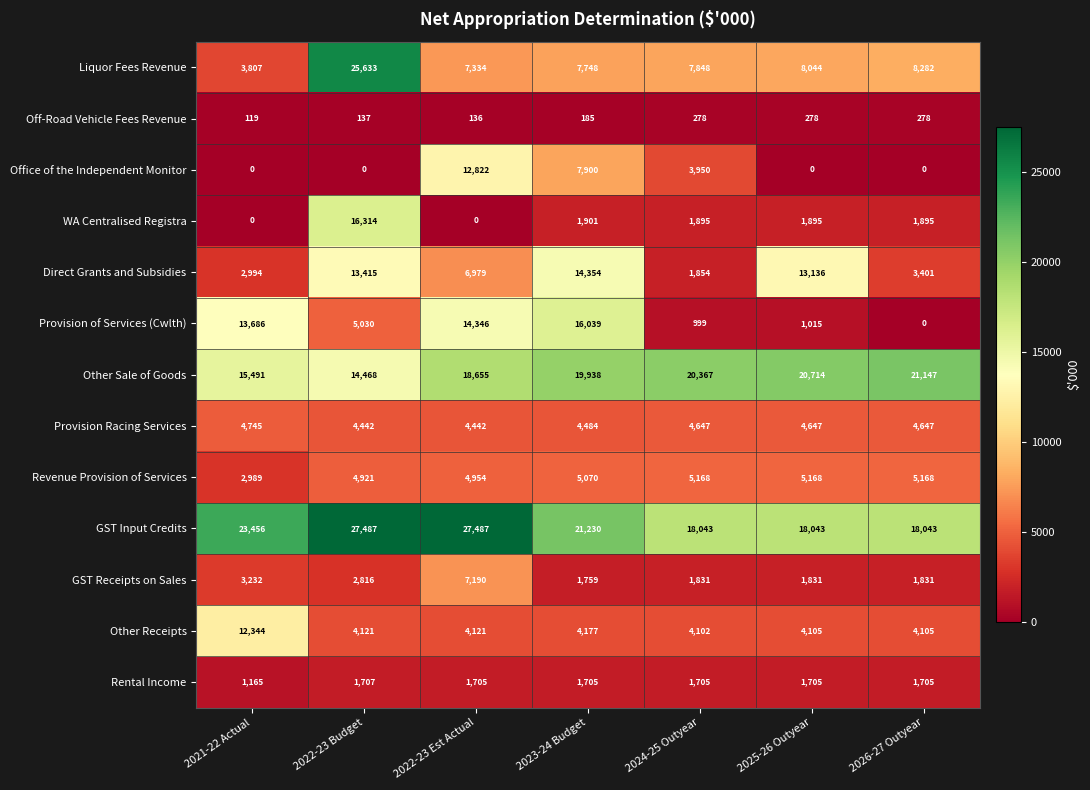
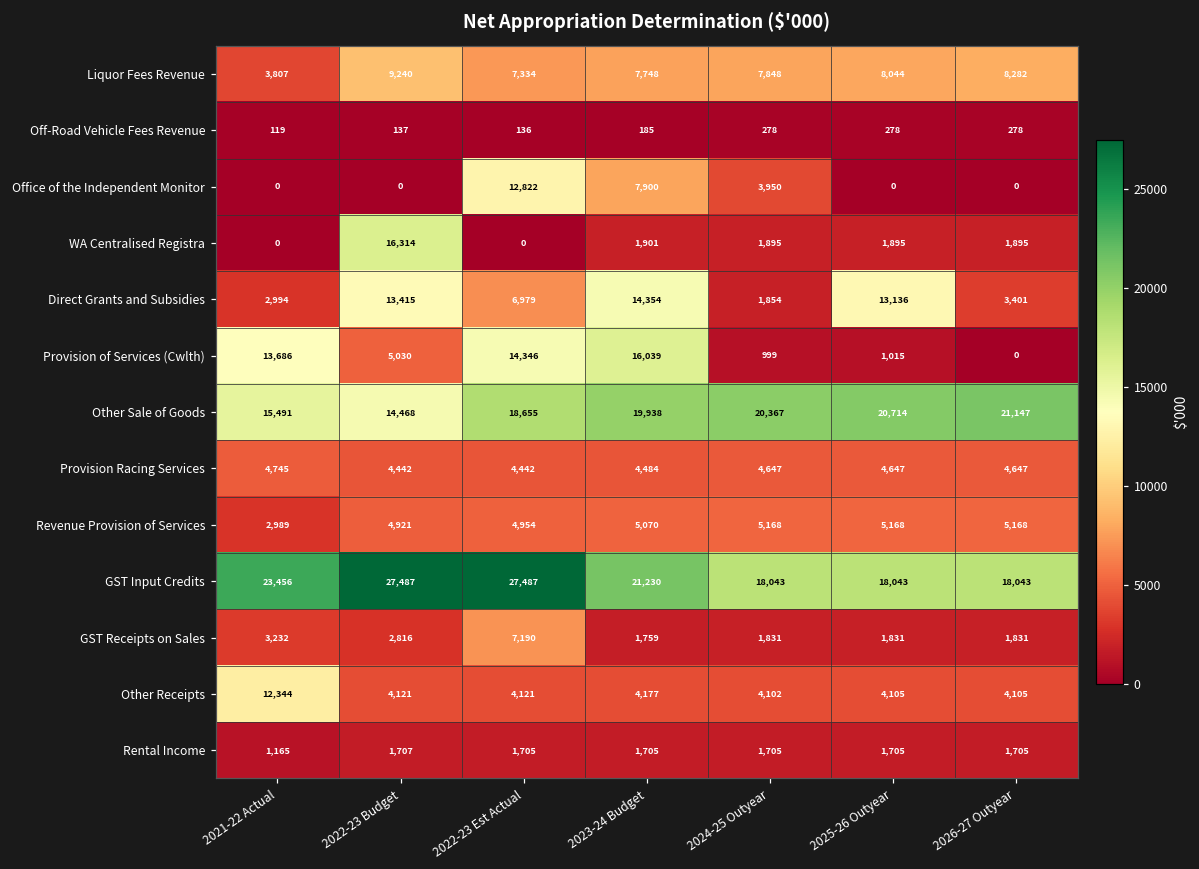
  {
    "Liquor Fees Revenue": {
      "2021-22 Actual": "3,807",
-     "2022-23 Budget": "25,633",
+     "2022-23 Budget": "9,240",
      "2022-23 Est Actual": "7,334",
      "2023-24 Budget": "7,748",
      "2024-25 Outyear": "7,848",
      "2025-26 Outyear": "8,044",
      "2026-27 Outyear": "8,282"
    },
    "Off-Road Vehicle Fees Revenue": {
      "2021-22 Actual": "119",
      "2022-23 Budget": "137",
      "2022-23 Est Actual": "136",
      "2023-24 Budget": "185",
      "2024-25 Outyear": "278",
      "2025-26 Outyear": "278",
      "2026-27 Outyear": "278"
    },
    "Office of the Independent Monitor": {
      "2021-22 Actual": "0",
      "2022-23 Budget": "0",
      "2022-23 Est Actual": "12,822",
      "2023-24 Budget": "7,900",
      "2024-25 Outyear": "3,950",
      "2025-26 Outyear": "0",
      "2026-27 Outyear": "0"
    },
    "WA Centralised Registra": {
      "2021-22 Actual": "0",
      "2022-23 Budget": "16,314",
      "2022-23 Est Actual": "0",
      "2023-24 Budget": "1,901",
      "2024-25 Outyear": "1,895",
      "2025-26 Outyear": "1,895",
      "2026-27 Outyear": "1,895"
    },
    "Direct Grants and Subsidies": {
      "2021-22 Actual": "2,994",
      "2022-23 Budget": "13,415",
      "2022-23 Est Actual": "6,979",
      "2023-24 Budget": "14,354",
      "2024-25 Outyear": "1,854",
      "2025-26 Outyear": "13,136",
      "2026-27 Outyear": "3,401"
    },
    "Provision of Services (Cwlth)": {
      "2021-22 Actual": "13,686",
      "2022-23 Budget": "5,030",
      "2022-23 Est Actual": "14,346",
      "2023-24 Budget": "16,039",
      "2024-25 Outyear": "999",
      "2025-26 Outyear": "1,015",
      "2026-27 Outyear": "0"
    },
    "Other Sale of Goods": {
      "2021-22 Actual": "15,491",
      "2022-23 Budget": "14,468",
      "2022-23 Est Actual": "18,655",
      "2023-24 Budget": "19,938",
      "2024-25 Outyear": "20,367",
      "2025-26 Outyear": "20,714",
      "2026-27 Outyear": "21,147"
    },
    "Provision Racing Services": {
      "2021-22 Actual": "4,745",
      "2022-23 Budget": "4,442",
      "2022-23 Est Actual": "4,442",
      "2023-24 Budget": "4,484",
      "2024-25 Outyear": "4,647",
      "2025-26 Outyear": "4,647",
      "2026-27 Outyear": "4,647"
    },
    "Revenue Provision of Services": {
      "2021-22 Actual": "2,989",
      "2022-23 Budget": "4,921",
      "2022-23 Est Actual": "4,954",
      "2023-24 Budget": "5,070",
      "2024-25 Outyear": "5,168",
      "2025-26 Outyear": "5,168",
      "2026-27 Outyear": "5,168"
    },
    "GST Input Credits": {
      "2021-22 Actual": "23,456",
      "2022-23 Budget": "27,487",
      "2022-23 Est Actual": "27,487",
      "2023-24 Budget": "21,230",
      "2024-25 Outyear": "18,043",
      "2025-26 Outyear": "18,043",
      "2026-27 Outyear": "18,043"
    },
    "GST Receipts on Sales": {
      "2021-22 Actual": "3,232",
      "2022-23 Budget": "2,816",
      "2022-23 Est Actual": "7,190",
      "2023-24 Budget": "1,759",
      "2024-25 Outyear": "1,831",
      "2025-26 Outyear": "1,831",
      "2026-27 Outyear": "1,831"
    },
    "Other Receipts": {
      "2021-22 Actual": "12,344",
      "2022-23 Budget": "4,121",
      "2022-23 Est Actual": "4,121",
      "2023-24 Budget": "4,177",
      "2024-25 Outyear": "4,102",
      "2025-26 Outyear": "4,105",
      "2026-27 Outyear": "4,105"
    },
    "Rental Income": {
      "2021-22 Actual": "1,165",
      "2022-23 Budget": "1,707",
      "2022-23 Est Actual": "1,705",
      "2023-24 Budget": "1,705",
      "2024-25 Outyear": "1,705",
      "2025-26 Outyear": "1,705",
      "2026-27 Outyear": "1,705"
    }
  }
